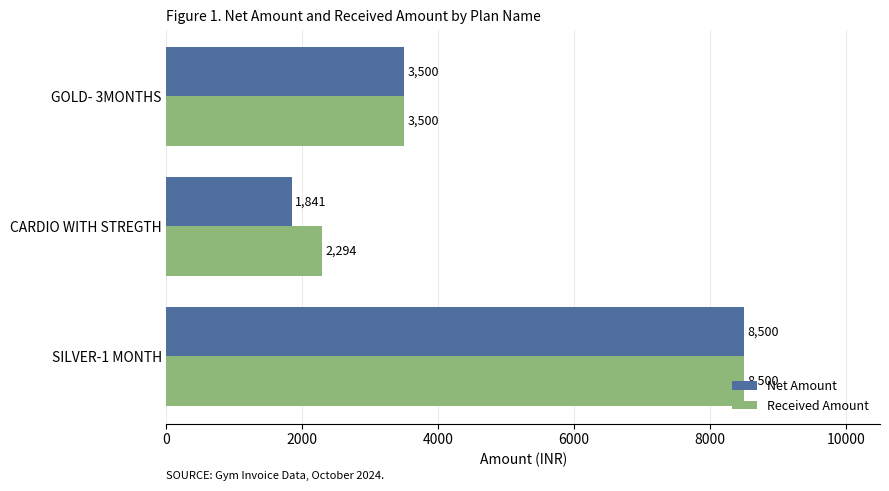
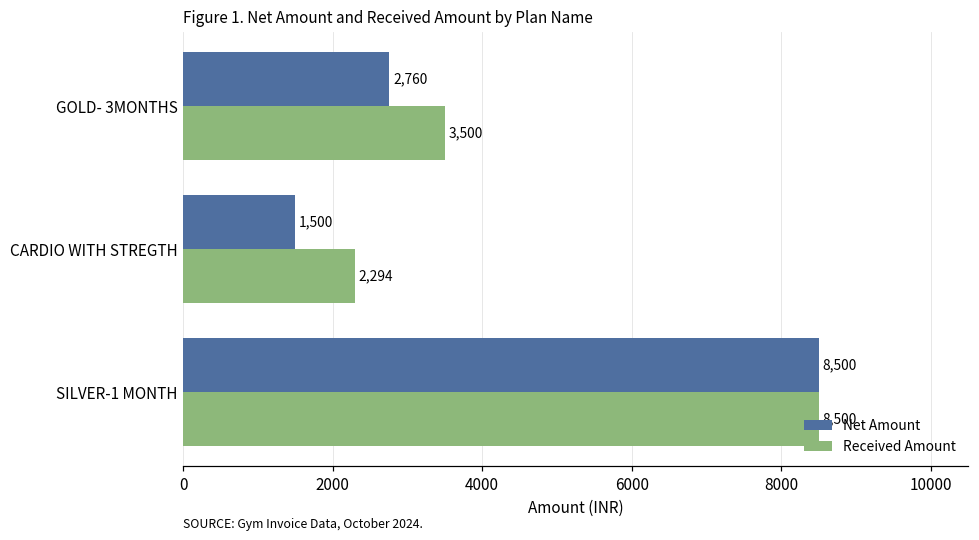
  {
    "Net Amount": {
-     "GOLD- 3MONTHS": "3,500",
-     "CARDIO WITH STREGTH": "1,841",
+     "GOLD- 3MONTHS": "2,760",
+     "CARDIO WITH STREGTH": "1,500",
      "SILVER-1 MONTH": "8,500"
    },
    "Received Amount": {
      "GOLD- 3MONTHS": "3,500",
      "CARDIO WITH STREGTH": "2,294",
      "SILVER-1 MONTH": "8,500"
    }
  }
